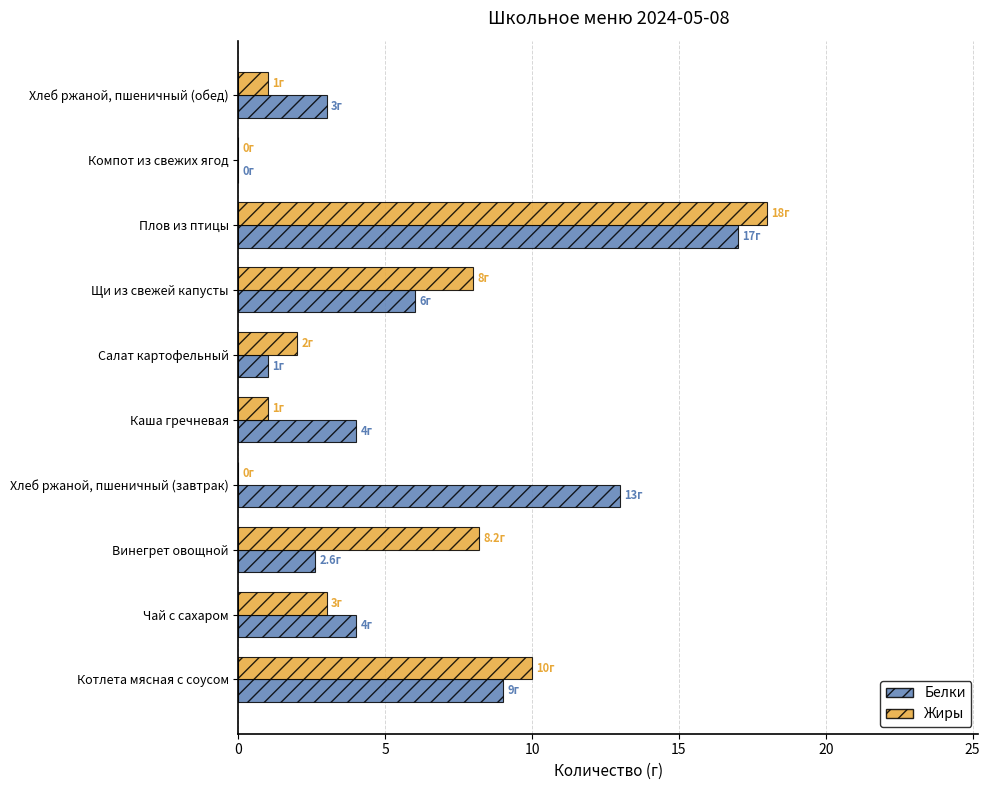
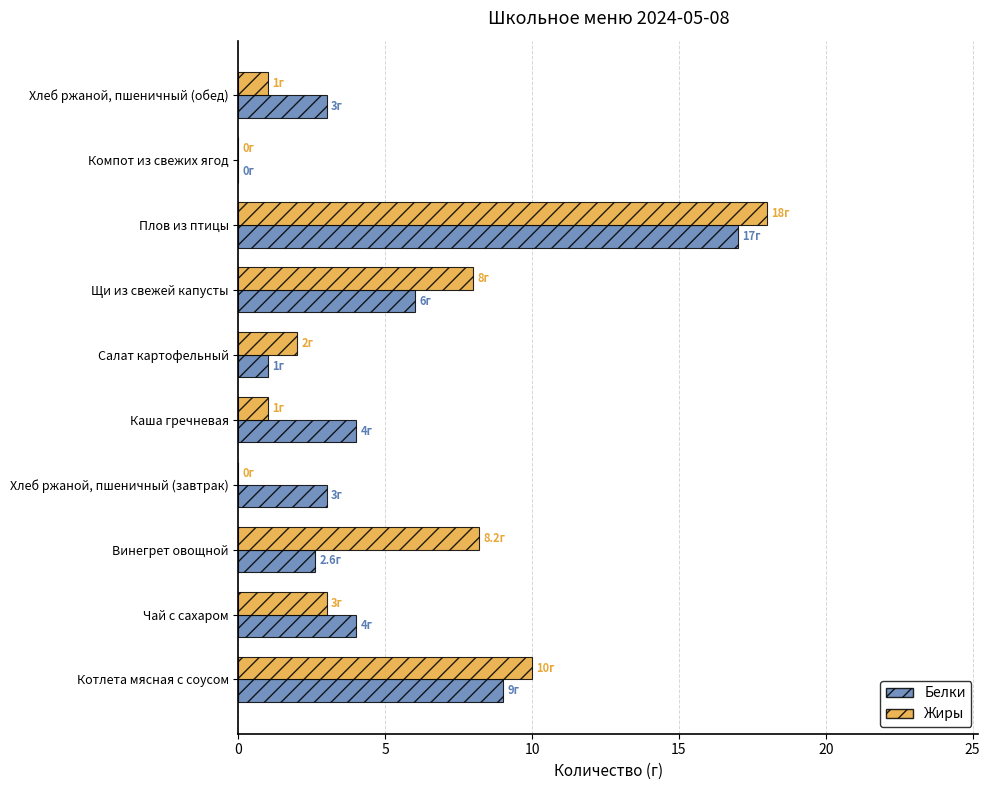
  {
    "Белки": {
      "Хлеб ржаной, пшеничный (обед)": "3г",
      "Компот из свежих ягод": "0г",
      "Плов из птицы": "17г",
      "Щи из свежей капусты": "6г",
      "Салат картофельный": "1г",
      "Каша гречневая": "4г",
-     "Хлеб ржаной, пшеничный (завтрак)": "13г",
+     "Хлеб ржаной, пшеничный (завтрак)": "3г",
      "Винегрет овощной": "2.6г",
      "Чай с сахаром": "4г",
      "Котлета мясная с соусом": "9г"
    },
    "Жиры": {
      "Хлеб ржаной, пшеничный (обед)": "1г",
      "Компот из свежих ягод": "0г",
      "Плов из птицы": "18г",
      "Щи из свежей капусты": "8г",
      "Салат картофельный": "2г",
      "Каша гречневая": "1г",
      "Хлеб ржаной, пшеничный (завтрак)": "0г",
      "Винегрет овощной": "8.2г",
      "Чай с сахаром": "3г",
      "Котлета мясная с соусом": "10г"
    }
  }
